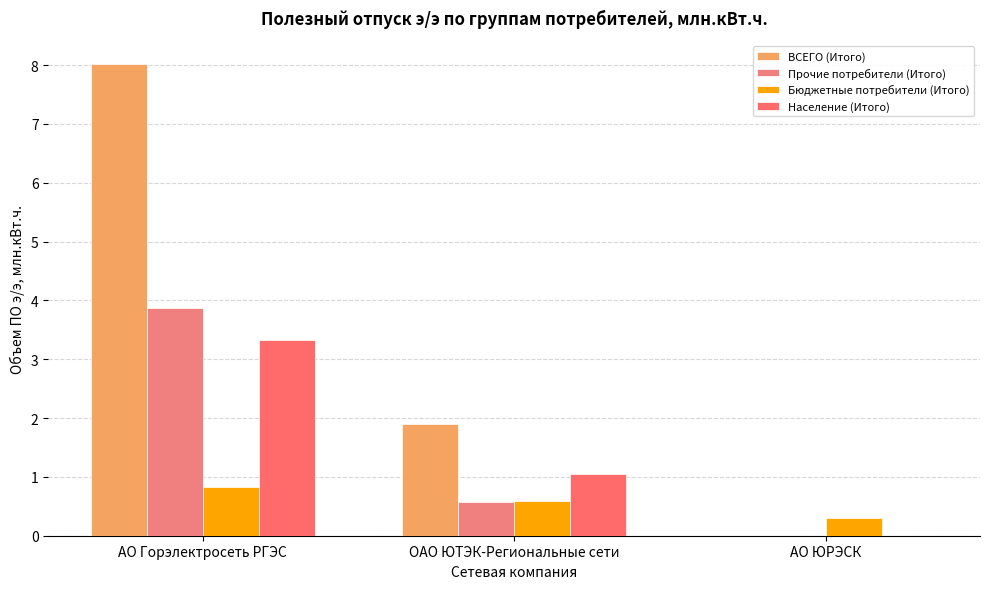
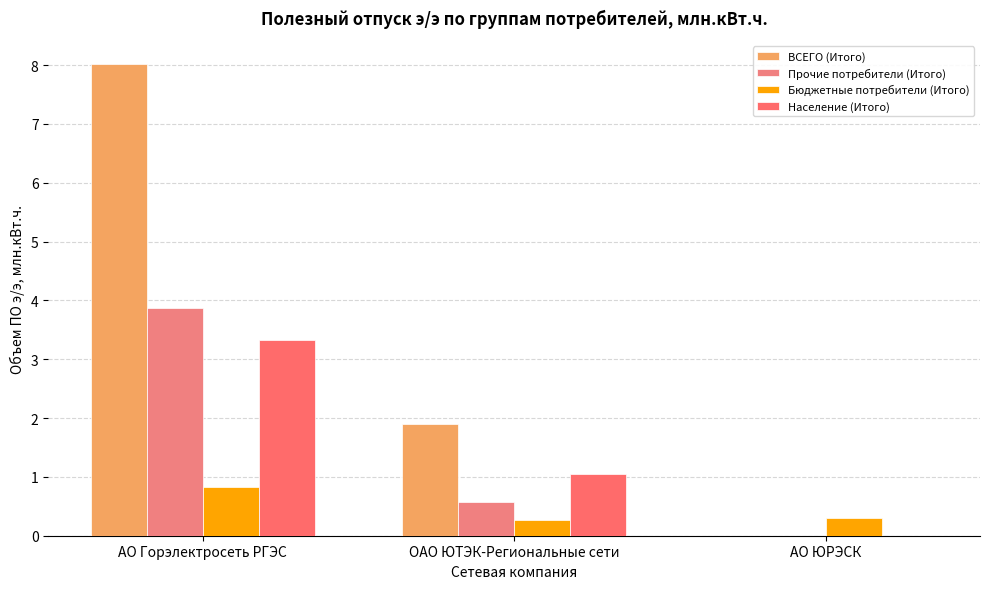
  {
    "Бюджетные потребители (Итого)": {
      "АО Горэлектросеть РГЭС": 0.8,
-     "ОАО ЮТЭК-Региональные сети": 0.6,
+     "ОАО ЮТЭК-Региональные сети": 0.3,
      "АО ЮРЭСК": 0.3
    }
  }
